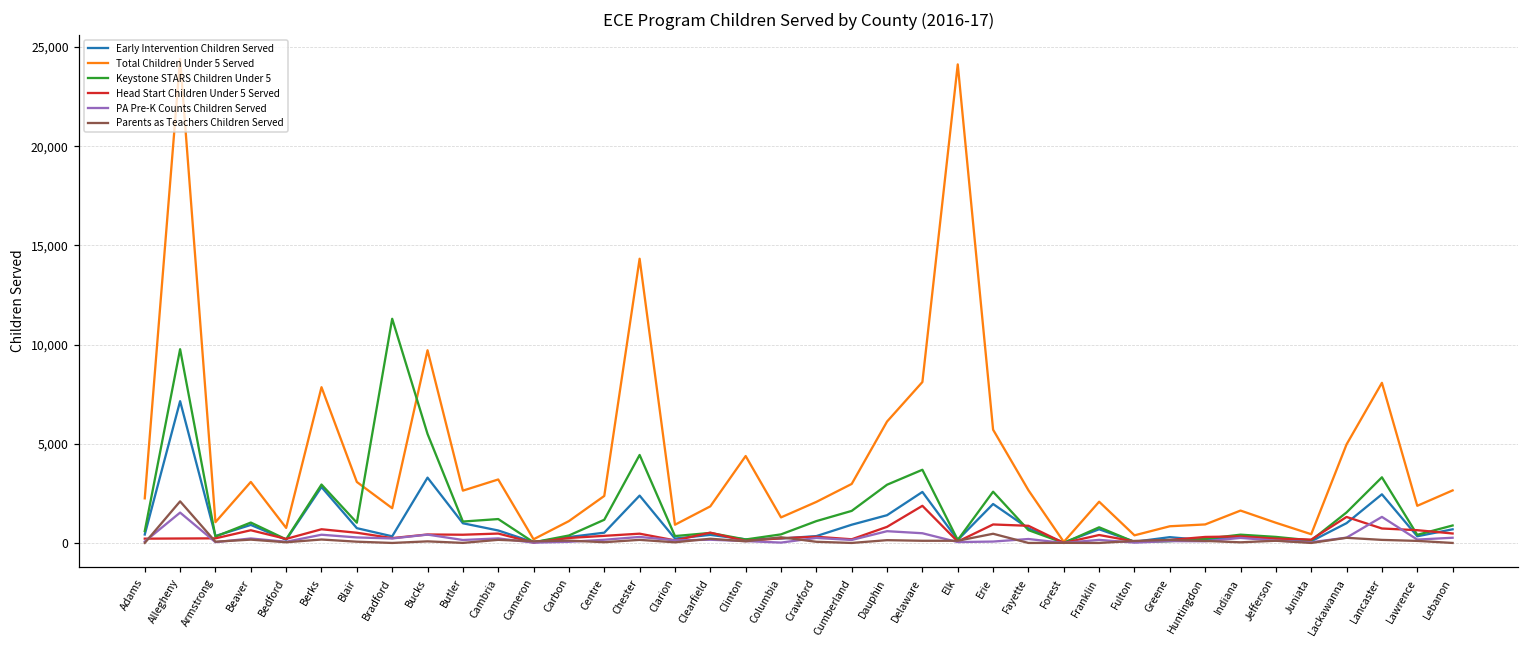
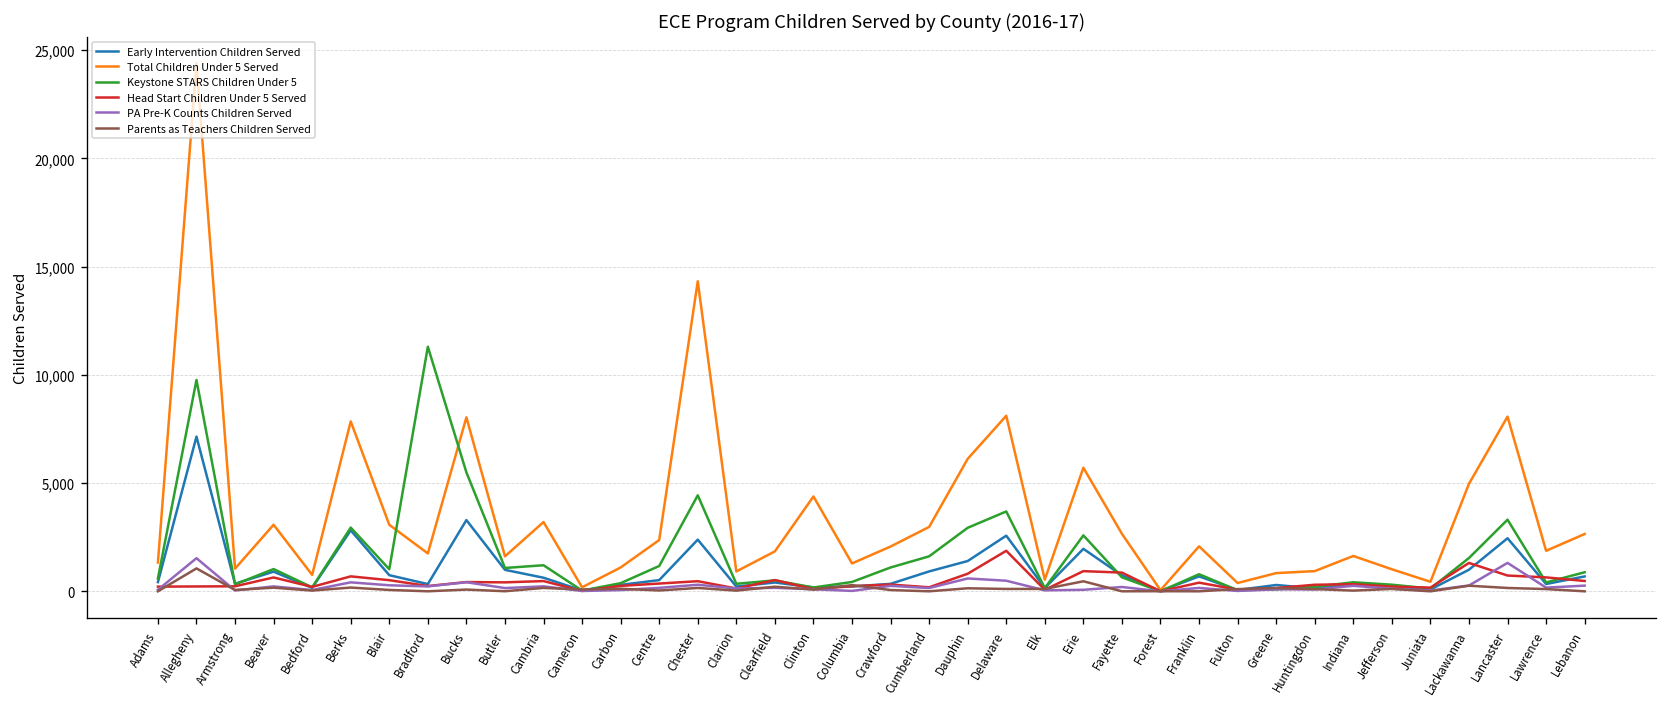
  {
    "Early Intervention Children Served": {
      "Adams": "400",
      "Allegheny": "7,100",
      "Blair": "700",
      "Bucks": "3,300",
      "Cambria": "600",
      "Centre": "500",
      "Chester": "2,400",
      "Cumberland": "900",
      "Dauphin": "1,400",
      "Delaware": "2,600",
      "Erie": "2,000",
      "Greene": "300",
      "Lackawanna": "1,000",
      "Lancaster": "2,500",
      "Lebanon": "700"
    },
    "Total Children Under 5 Served": {
-     "Adams": "2,200",
+     "Adams": "1,300",
      "Armstrong": "1,000",
      "Beaver": "3,100",
      "Bedford": "800",
      "Berks": "7,900",
      "Blair": "3,100",
      "Bradford": "1,800",
-     "Bucks": "9,700",
-     "Butler": "2,600",
+     "Bucks": "8,000",
+     "Butler": "1,600",
      "Cambria": "3,200",
      "Carbon": "1,100",
      "Centre": "2,400",
      "Chester": "14,300",
      "Clarion": "900",
      "Clearfield": "1,800",
      "Clinton": "4,400",
      "Columbia": "1,300",
      "Crawford": "2,100",
      "Cumberland": "3,000",
      "Dauphin": "6,100",
      "Delaware": "8,100",
-     "Elk": "24,100",
+     "Elk": "500",
      "Erie": "5,700",
      "Fayette": "2,700",
      "Franklin": "2,100",
      "Fulton": "400",
      "Greene": "800",
      "Huntingdon": "900",
      "Indiana": "1,600",
      "Jefferson": "1,000",
      "Juniata": "400",
      "Lackawanna": "5,000",
      "Lancaster": "8,100",
      "Lawrence": "1,900",
      "Lebanon": "2,600"
    },
    "Keystone STARS Children Under 5": {
      "Adams": "600",
      "Allegheny": "9,800",
      "Blair": "1,000",
      "Bradford": "11,300",
      "Bucks": "5,500",
      "Cambria": "1,200",
      "Centre": "1,200",
      "Chester": "4,400",
      "Columbia": "400",
      "Crawford": "1,100",
      "Cumberland": "1,600",
      "Dauphin": "2,900",
      "Delaware": "3,700",
      "Erie": "2,600",
      "Lackawanna": "1,500",
      "Lancaster": "3,300",
      "Lebanon": "900"
    },
    "Head Start Children Under 5 Served": {
      "Adams": "200",
      "Allegheny": "200",
      "Beaver": "600",
      "Berks": "700",
      "Blair": "500",
      "Butler": "400",
      "Cambria": "500",
      "Centre": "400",
      "Chester": "500",
      "Dauphin": "800",
      "Delaware": "1,900",
      "Erie": "900",
      "Franklin": "400",
      "Lackawanna": "1,300",
      "Lancaster": "700",
      "Lawrence": "600",
      "Lebanon": "500"
    },
    "PA Pre-K Counts Children Served": {
      "Allegheny": "1,500",
      "Berks": "400",
      "Blair": "300",
      "Butler": "100",
      "Chester": "300",
      "Columbia": "0",
      "Dauphin": "600",
      "Delaware": "500",
      "Erie": "100",
      "Fayette": "200",
      "Franklin": "200",
      "Lancaster": "1,300",
      "Lebanon": "300"
    },
    "Parents as Teachers Children Served": {
-     "Allegheny": "2,100",
+     "Allegheny": "1,100",
      "Berks": "200",
      "Blair": "100",
      "Bradford": "0",
      "Bucks": "100",
      "Butler": "0",
      "Chester": "200",
      "Crawford": "100",
      "Cumberland": "0",
      "Dauphin": "100",
      "Delaware": "100",
      "Erie": "500",
      "Fayette": "0",
      "Franklin": "0",
      "Indiana": "0",
      "Lancaster": "200",
      "Lebanon": "0"
    }
  }
